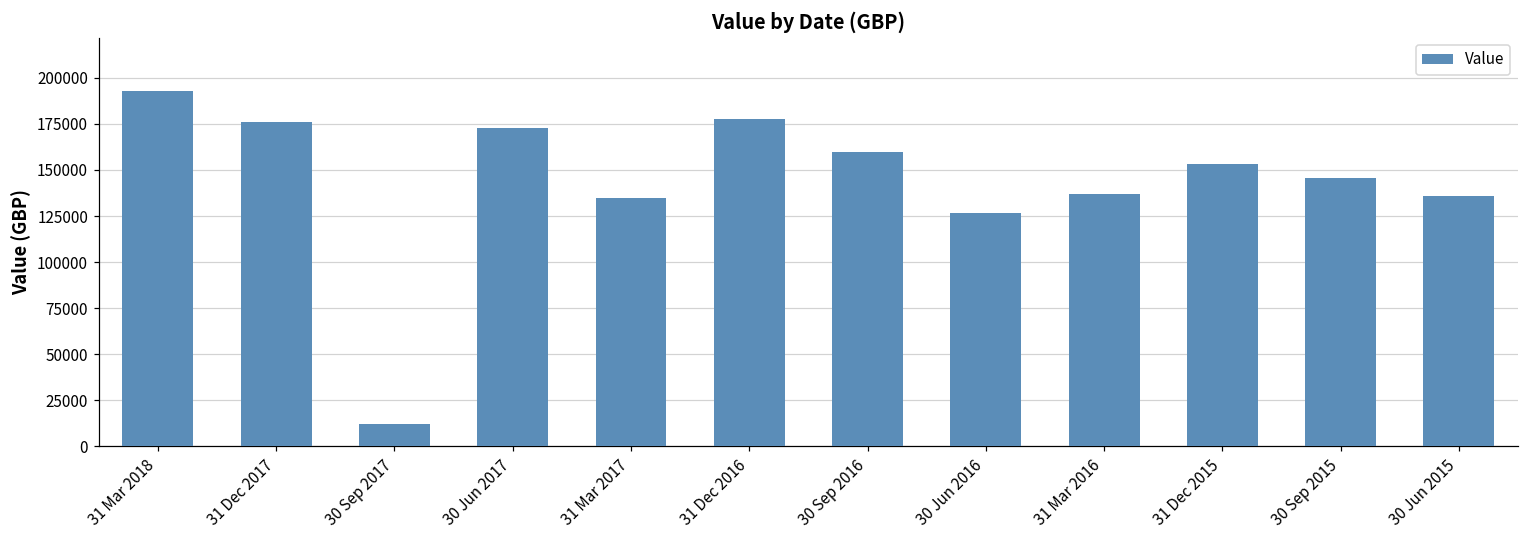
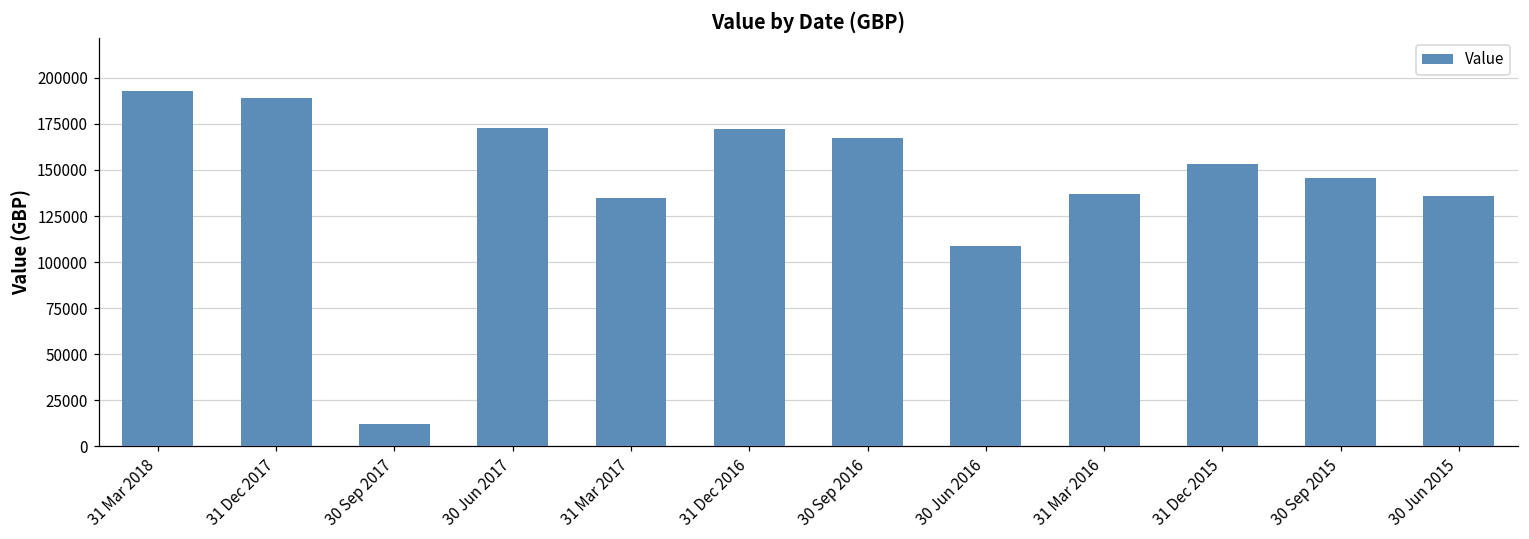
  {
    "31 Mar 2018": 193000,
-   "31 Dec 2017": 176000,
+   "31 Dec 2017": 189000,
    "30 Sep 2017": 12000,
    "30 Jun 2017": 173000,
    "31 Mar 2017": 135000,
-   "31 Dec 2016": 177000,
-   "30 Sep 2016": 160000,
-   "30 Jun 2016": 127000,
+   "31 Dec 2016": 172000,
+   "30 Sep 2016": 167000,
+   "30 Jun 2016": 109000,
    "31 Mar 2016": 137000,
    "31 Dec 2015": 153000,
    "30 Sep 2015": 146000,
    "30 Jun 2015": 136000
  }
